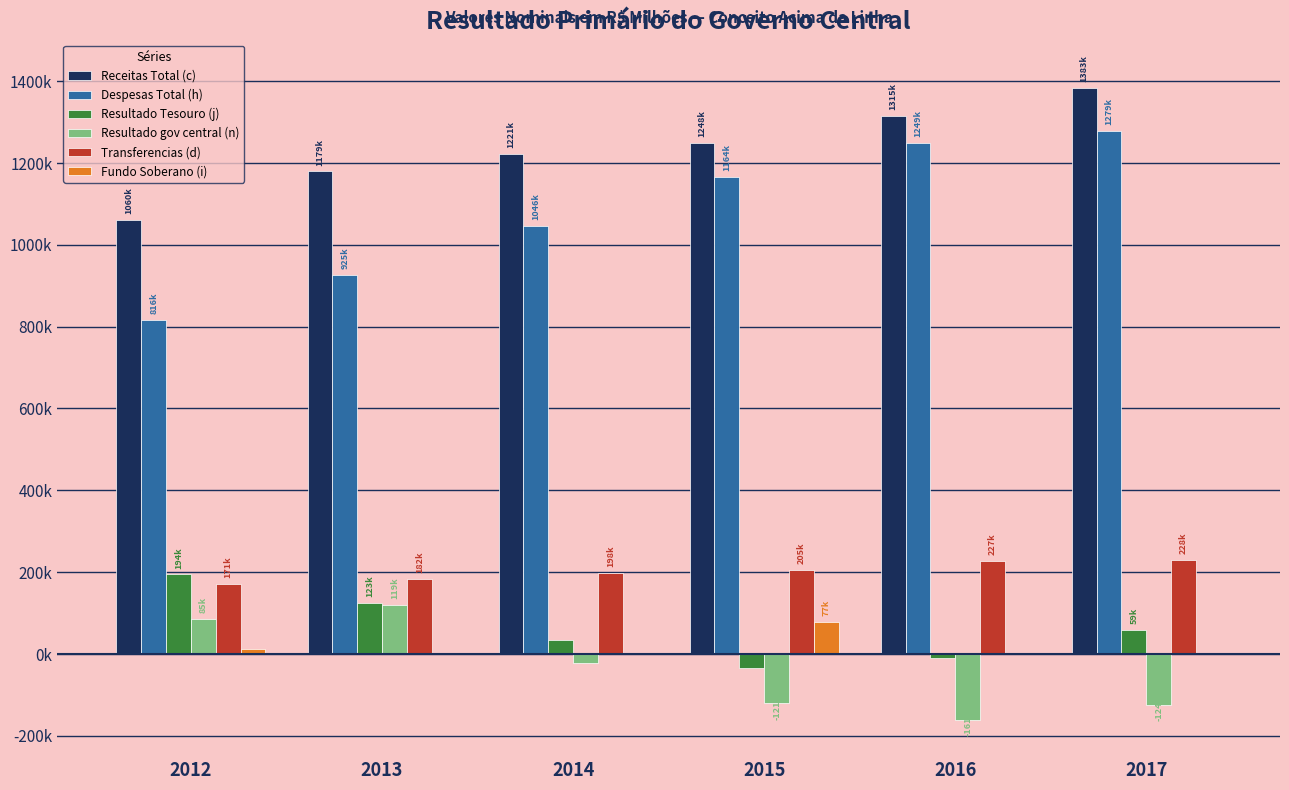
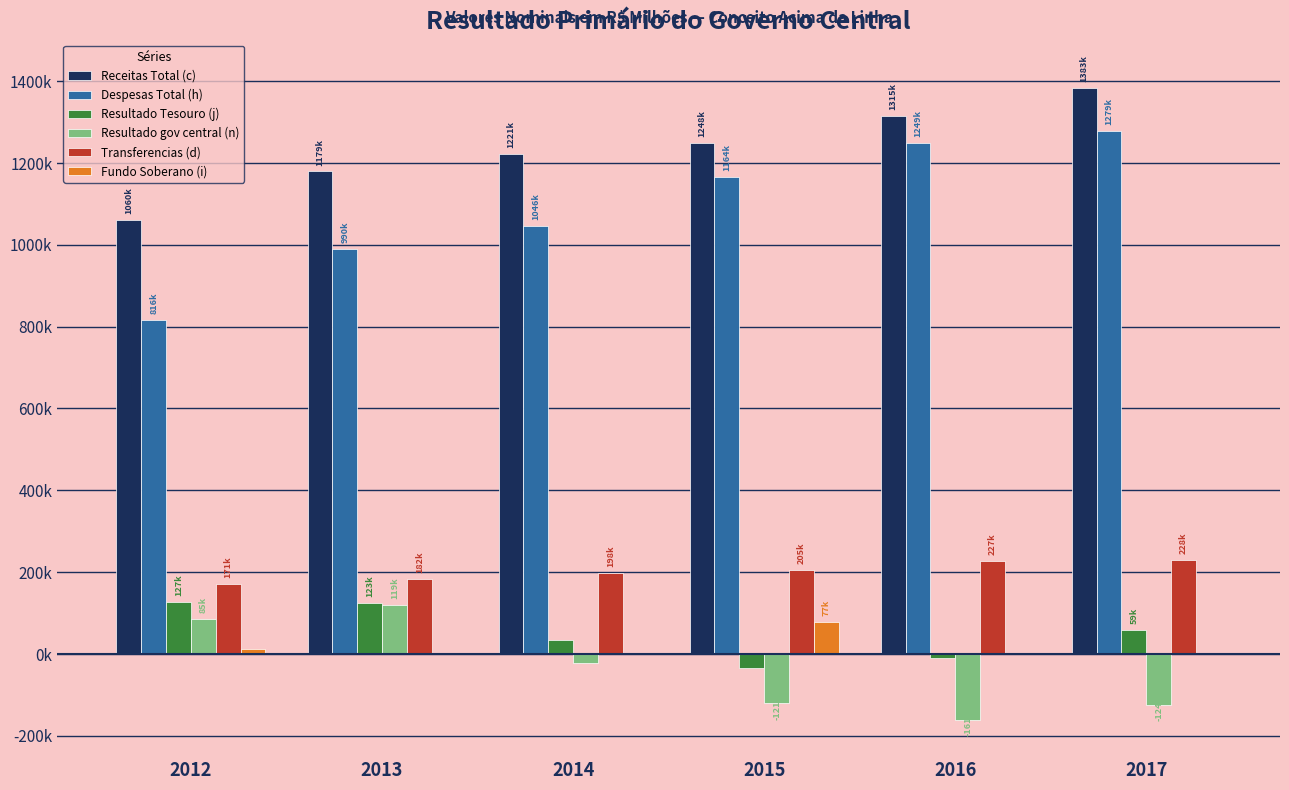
  {
    "Receitas Total (c)": {
      "2012": "1060k",
      "2013": "1179k",
      "2014": "1221k",
      "2015": "1248k",
      "2016": "1315k",
      "2017": "1383k"
    },
    "Despesas Total (h)": {
      "2012": "816k",
-     "2013": "925k",
+     "2013": "990k",
      "2014": "1046k",
      "2015": "1164k",
      "2016": "1249k",
      "2017": "1279k"
    },
    "Resultado Tesouro (j)": {
-     "2012": "194k",
+     "2012": "127k",
      "2013": "123k",
      "2017": "59k"
    },
    "Resultado gov central (n)": {
      "2012": "85k",
      "2013": "119k",
      "2015": "-121k",
      "2016": "-161k",
      "2017": "-124k"
    },
    "Transferencias (d)": {
      "2012": "171k",
      "2013": "182k",
      "2014": "198k",
      "2015": "205k",
      "2016": "227k",
      "2017": "228k"
    },
    "Fundo Soberano (i)": {
      "2015": "77k"
    }
  }
